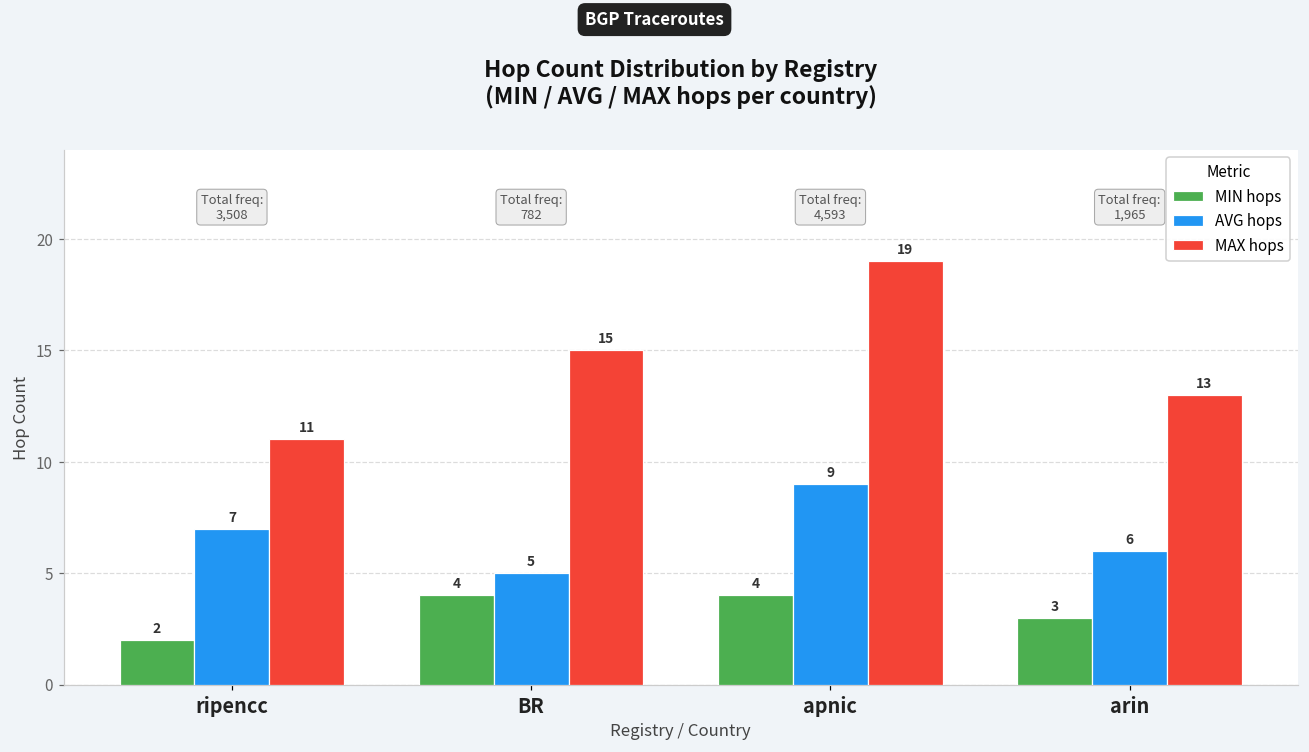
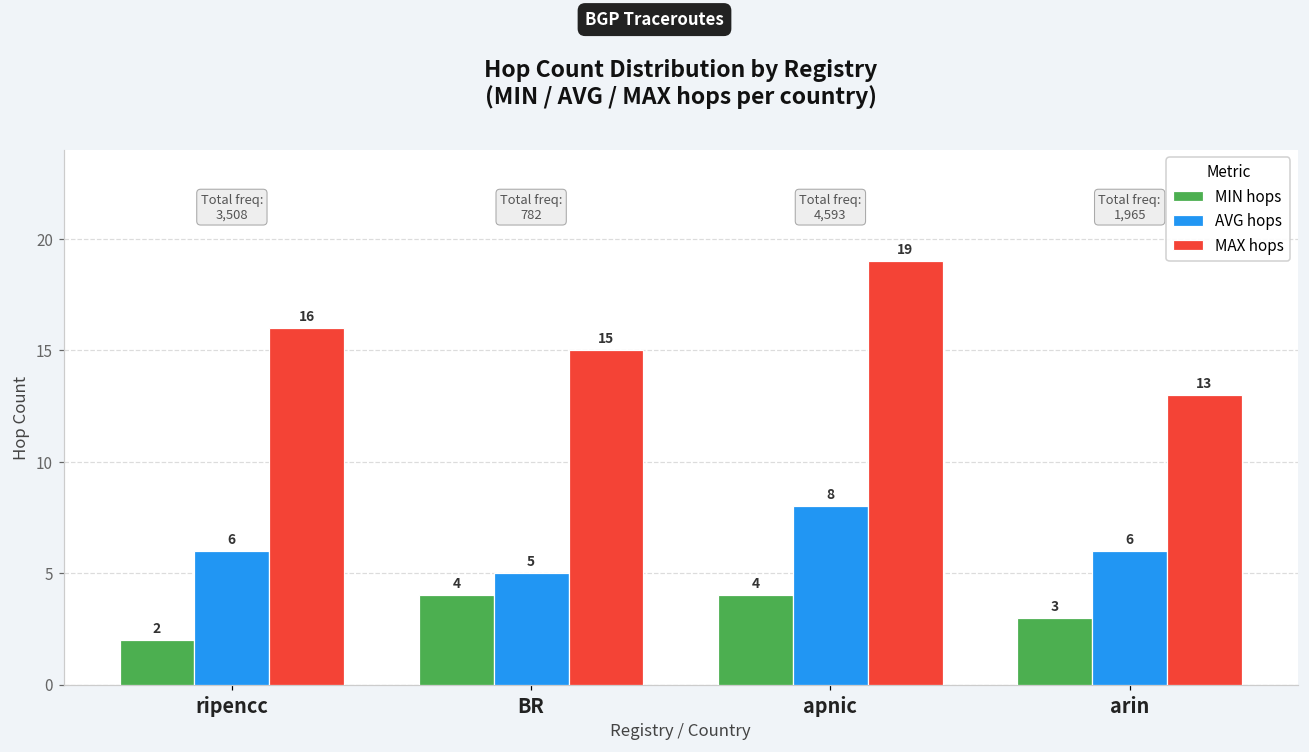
  {
    "MIN hops": {
      "ripencc": 2,
      "BR": 4,
      "apnic": 4,
      "arin": 3
    },
    "AVG hops": {
-     "ripencc": 7,
+     "ripencc": 6,
      "BR": 5,
-     "apnic": 9,
+     "apnic": 8,
      "arin": 6
    },
    "MAX hops": {
-     "ripencc": 11,
+     "ripencc": 16,
      "BR": 15,
      "apnic": 19,
      "arin": 13
    }
  }
